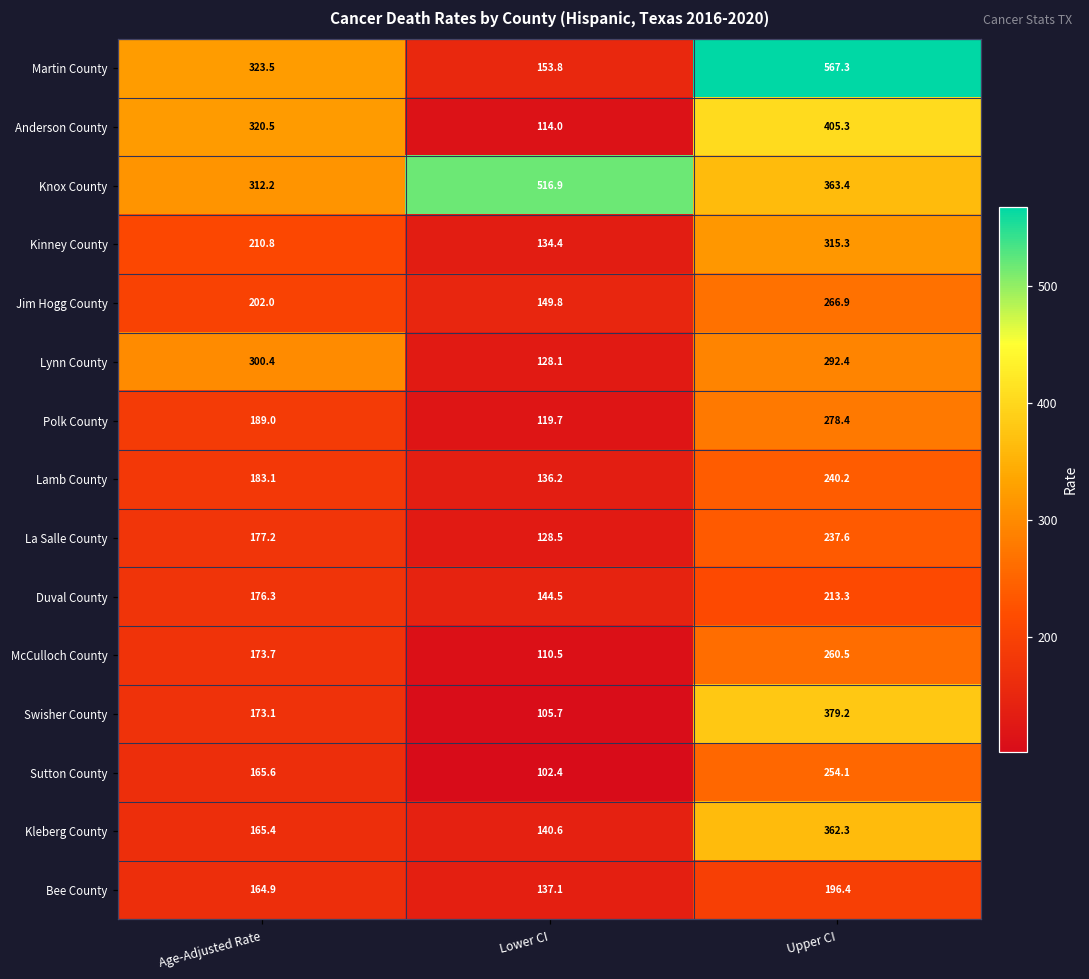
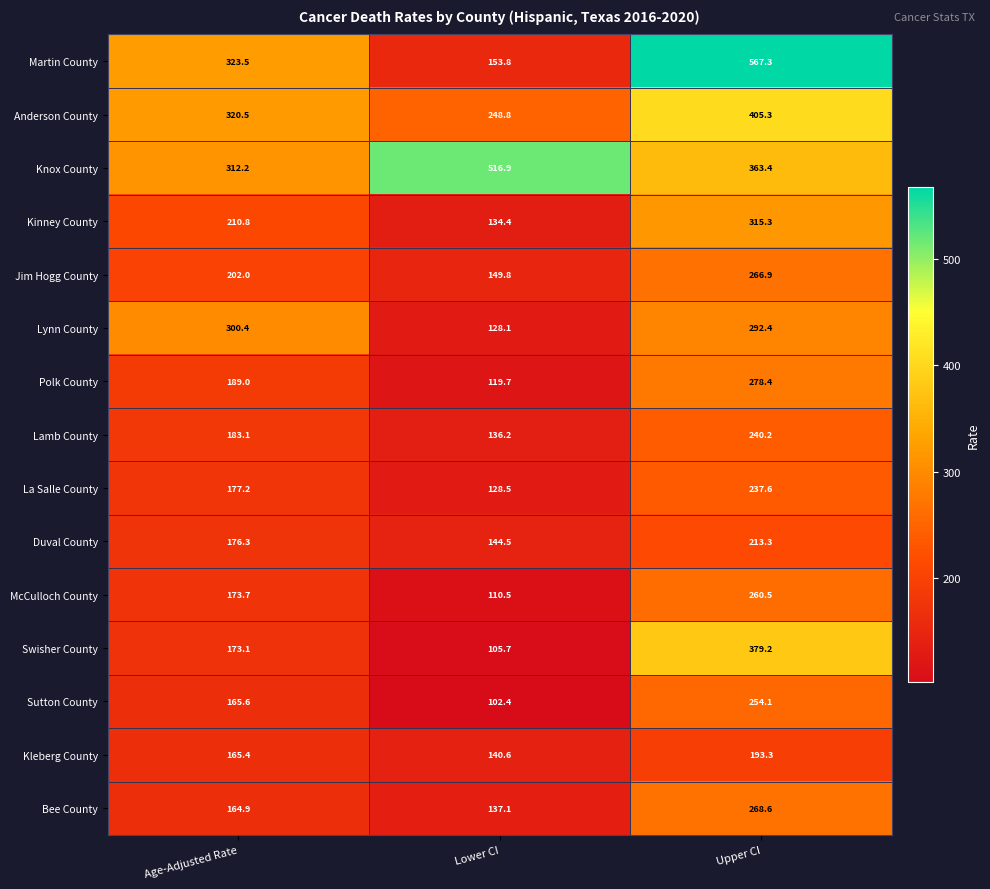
  {
    "Martin County": {
      "Age-Adjusted Rate": 323.5,
      "Lower CI": 153.8,
      "Upper CI": 567.3
    },
    "Anderson County": {
      "Age-Adjusted Rate": 320.5,
-     "Lower CI": 114.0,
+     "Lower CI": 248.8,
      "Upper CI": 405.3
    },
    "Knox County": {
      "Age-Adjusted Rate": 312.2,
      "Lower CI": 516.9,
      "Upper CI": 363.4
    },
    "Kinney County": {
      "Age-Adjusted Rate": 210.8,
      "Lower CI": 134.4,
      "Upper CI": 315.3
    },
    "Jim Hogg County": {
      "Age-Adjusted Rate": 202.0,
      "Lower CI": 149.8,
      "Upper CI": 266.9
    },
    "Lynn County": {
      "Age-Adjusted Rate": 300.4,
      "Lower CI": 128.1,
      "Upper CI": 292.4
    },
    "Polk County": {
      "Age-Adjusted Rate": 189.0,
      "Lower CI": 119.7,
      "Upper CI": 278.4
    },
    "Lamb County": {
      "Age-Adjusted Rate": 183.1,
      "Lower CI": 136.2,
      "Upper CI": 240.2
    },
    "La Salle County": {
      "Age-Adjusted Rate": 177.2,
      "Lower CI": 128.5,
      "Upper CI": 237.6
    },
    "Duval County": {
      "Age-Adjusted Rate": 176.3,
      "Lower CI": 144.5,
      "Upper CI": 213.3
    },
    "McCulloch County": {
      "Age-Adjusted Rate": 173.7,
      "Lower CI": 110.5,
      "Upper CI": 260.5
    },
    "Swisher County": {
      "Age-Adjusted Rate": 173.1,
      "Lower CI": 105.7,
      "Upper CI": 379.2
    },
    "Sutton County": {
      "Age-Adjusted Rate": 165.6,
      "Lower CI": 102.4,
      "Upper CI": 254.1
    },
    "Kleberg County": {
      "Age-Adjusted Rate": 165.4,
      "Lower CI": 140.6,
-     "Upper CI": 362.3
+     "Upper CI": 193.3
    },
    "Bee County": {
      "Age-Adjusted Rate": 164.9,
      "Lower CI": 137.1,
-     "Upper CI": 196.4
+     "Upper CI": 268.6
    }
  }
